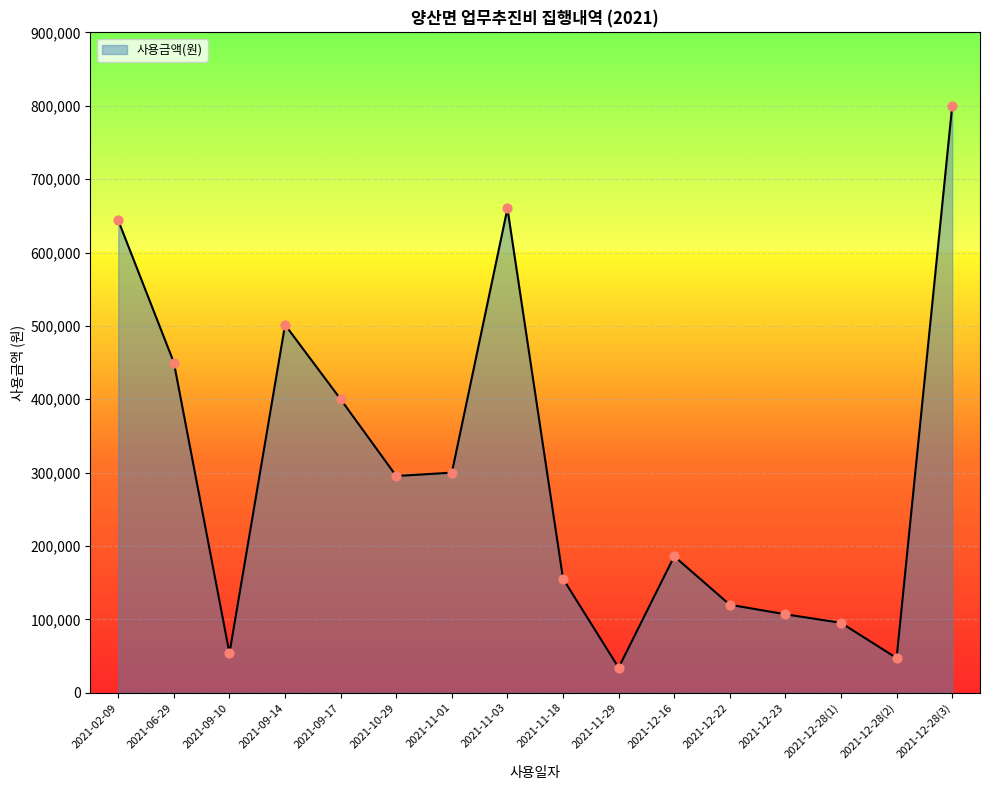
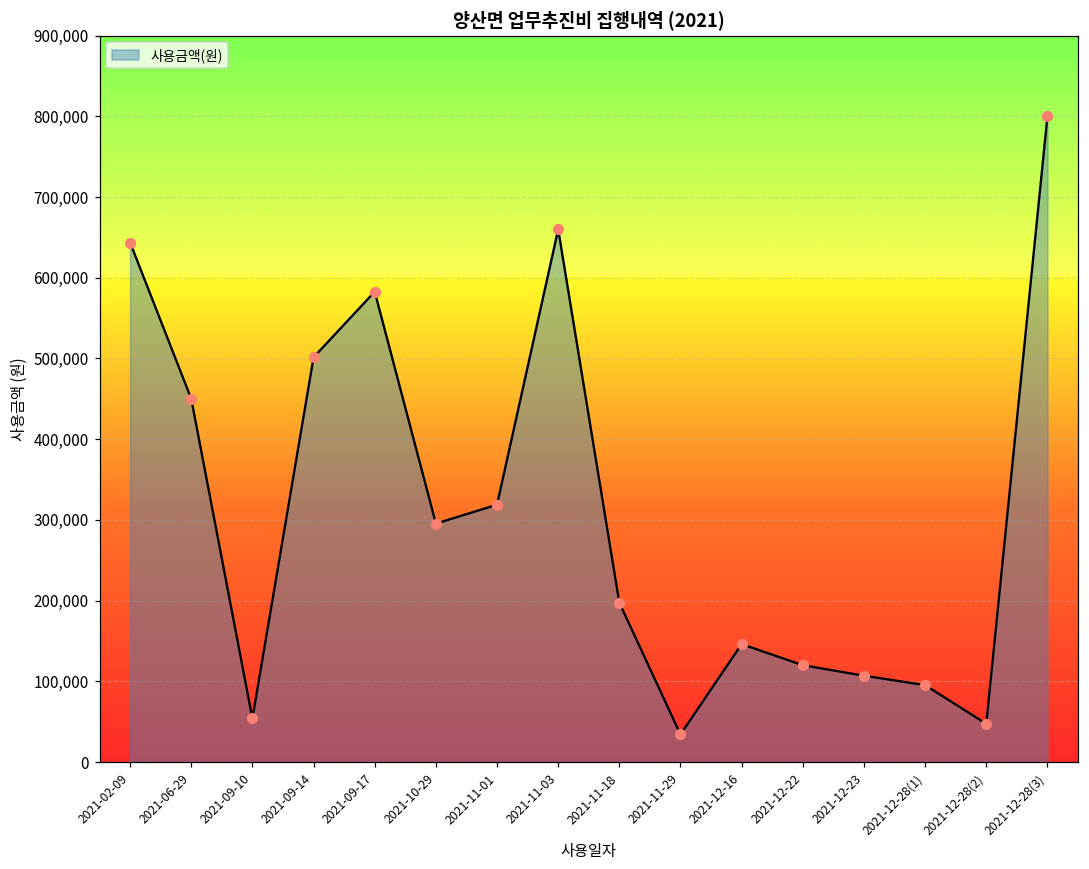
  {
    "2021-02-09": "640,000",
    "2021-06-29": "450,000",
    "2021-09-10": "50,000",
    "2021-09-14": "500,000",
-   "2021-09-17": "400,000",
+   "2021-09-17": "580,000",
    "2021-10-29": "300,000",
-   "2021-11-01": "300,000",
+   "2021-11-01": "320,000",
    "2021-11-03": "660,000",
-   "2021-11-18": "160,000",
+   "2021-11-18": "200,000",
    "2021-11-29": "30,000",
-   "2021-12-16": "190,000",
+   "2021-12-16": "150,000",
    "2021-12-22": "120,000",
    "2021-12-23": "110,000",
    "2021-12-28(1)": "100,000",
    "2021-12-28(2)": "50,000",
    "2021-12-28(3)": "800,000"
  }
